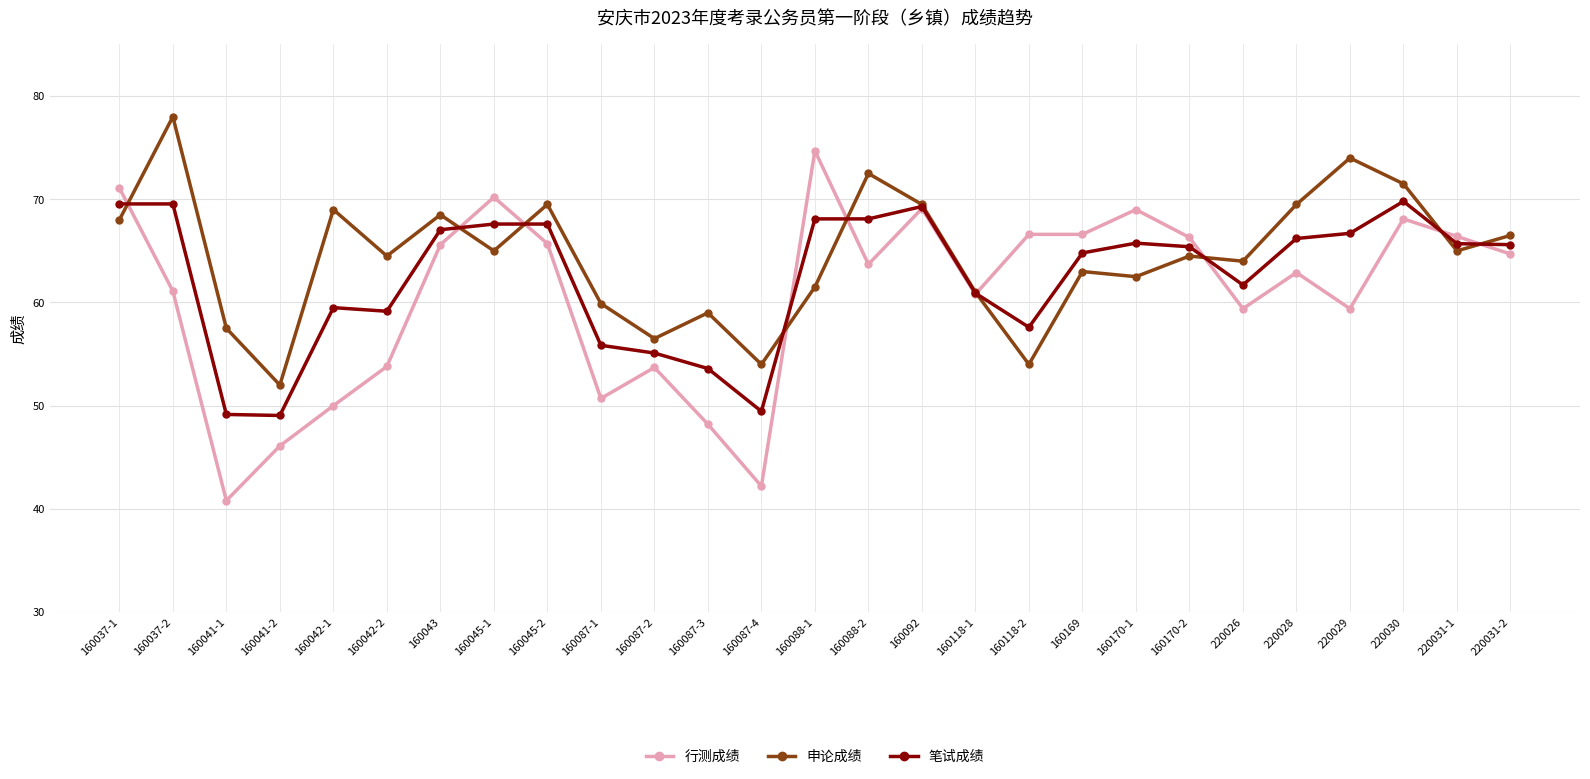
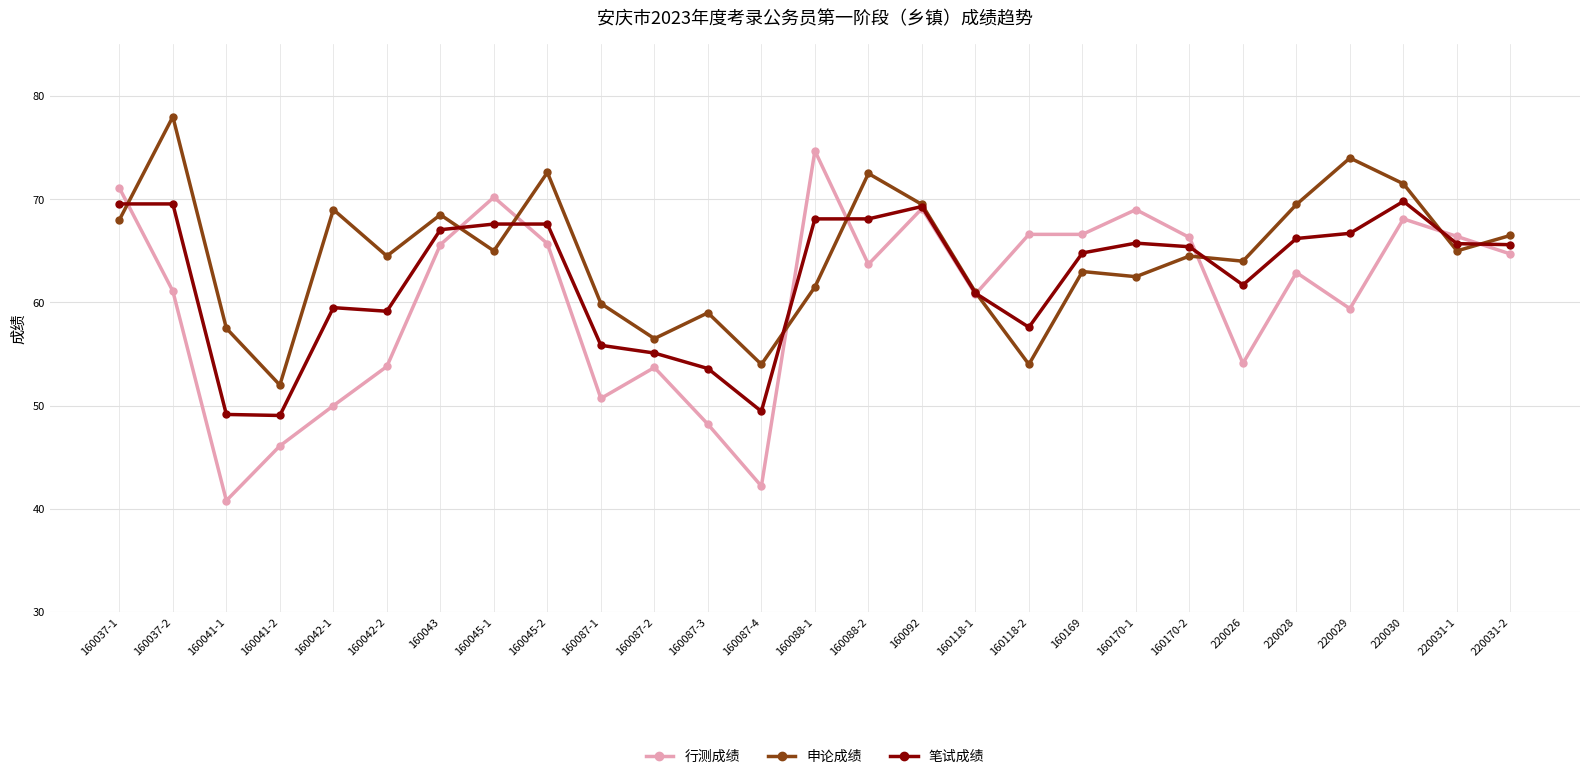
  {
    "行测成绩": {
      "160037-1": 71.1,
      "160037-2": 61.1,
      "160041-1": 40.8,
      "160041-2": 46.1,
      "160042-1": 50.0,
      "160042-2": 53.8,
      "160043": 65.6,
      "160045-1": 70.2,
      "160045-2": 65.7,
      "160087-1": 50.7,
      "160087-2": 53.7,
      "160087-3": 48.2,
      "160087-4": 42.2,
      "160088-1": 74.7,
      "160088-2": 63.7,
      "160118-2": 66.6,
      "160169": 66.6,
      "160170-1": 69.0,
      "160170-2": 66.3,
-     "220026": 59.4,
+     "220026": 54.1,
      "220028": 62.9,
      "220029": 59.4,
      "220030": 68.1,
      "220031-1": 66.4,
      "220031-2": 64.7
    },
    "申论成绩": {
      "160037-1": 68.0,
      "160037-2": 78.0,
      "160041-1": 57.5,
      "160041-2": 52.0,
      "160042-1": 69.0,
      "160042-2": 64.5,
      "160043": 68.5,
      "160045-1": 65.0,
-     "160045-2": 69.5,
+     "160045-2": 72.6,
      "160087-1": 59.9,
      "160087-2": 56.5,
      "160087-3": 59.0,
      "160087-4": 54.0,
      "160088-1": 61.5,
      "160088-2": 72.5,
      "160118-2": 54.0,
      "160169": 63.0,
      "160170-1": 62.5,
      "160170-2": 64.5,
      "220026": 64.0,
      "220028": 69.5,
      "220029": 74.0,
      "220030": 71.5,
      "220031-1": 65.0,
      "220031-2": 66.5
    },
    "笔试成绩": {
      "160037-1": 69.6,
      "160037-2": 69.6,
      "160041-1": 49.2,
      "160041-2": 49.1,
      "160042-1": 59.5,
      "160042-2": 59.2,
      "160043": 67.1,
      "160045-1": 67.6,
      "160045-2": 67.6,
      "160087-1": 55.9,
      "160087-2": 55.1,
      "160087-3": 53.6,
      "160087-4": 49.5,
      "160088-1": 68.1,
      "160088-2": 68.1,
      "160118-2": 57.6,
      "160169": 64.8,
      "160170-1": 65.8,
      "160170-2": 65.4,
      "220026": 61.7,
      "220028": 66.2,
      "220029": 66.7,
      "220030": 69.8,
      "220031-1": 65.7,
      "220031-2": 65.6
    }
  }
